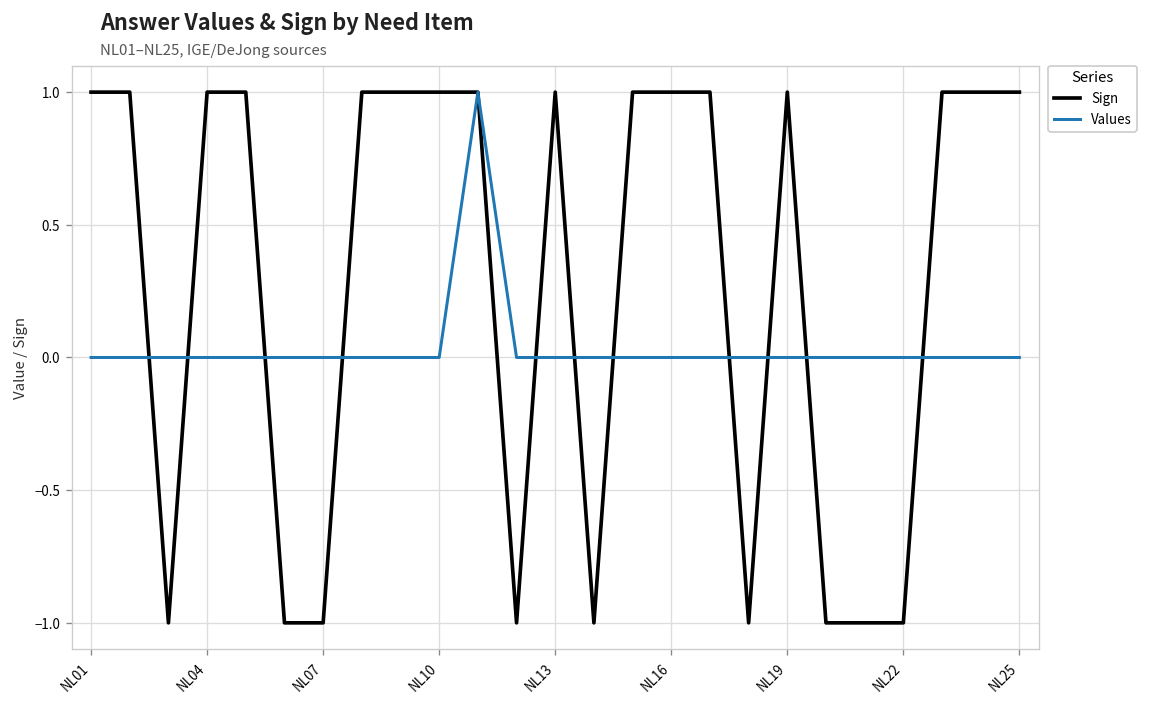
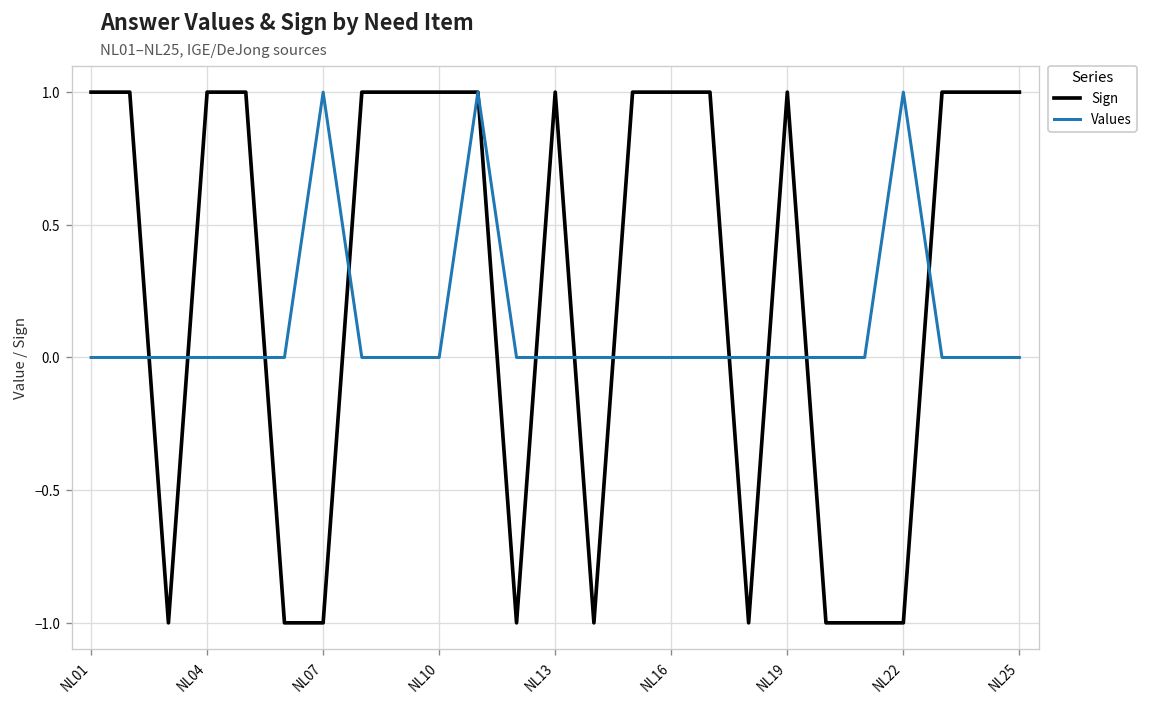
  {
    "Sign": {
      "NL01": 1,
      "NL04": 1,
      "NL07": -1,
      "NL10": 1,
      "NL13": 1,
      "NL16": 1,
      "NL19": 1,
      "NL22": -1,
      "NL25": 1
    },
    "Values": {
      "NL01": 0,
      "NL04": 0,
-     "NL07": 0,
+     "NL07": 1,
      "NL10": 0,
      "NL13": 0,
      "NL16": 0,
      "NL19": 0,
-     "NL22": 0,
+     "NL22": 1,
      "NL25": 0
    }
  }
